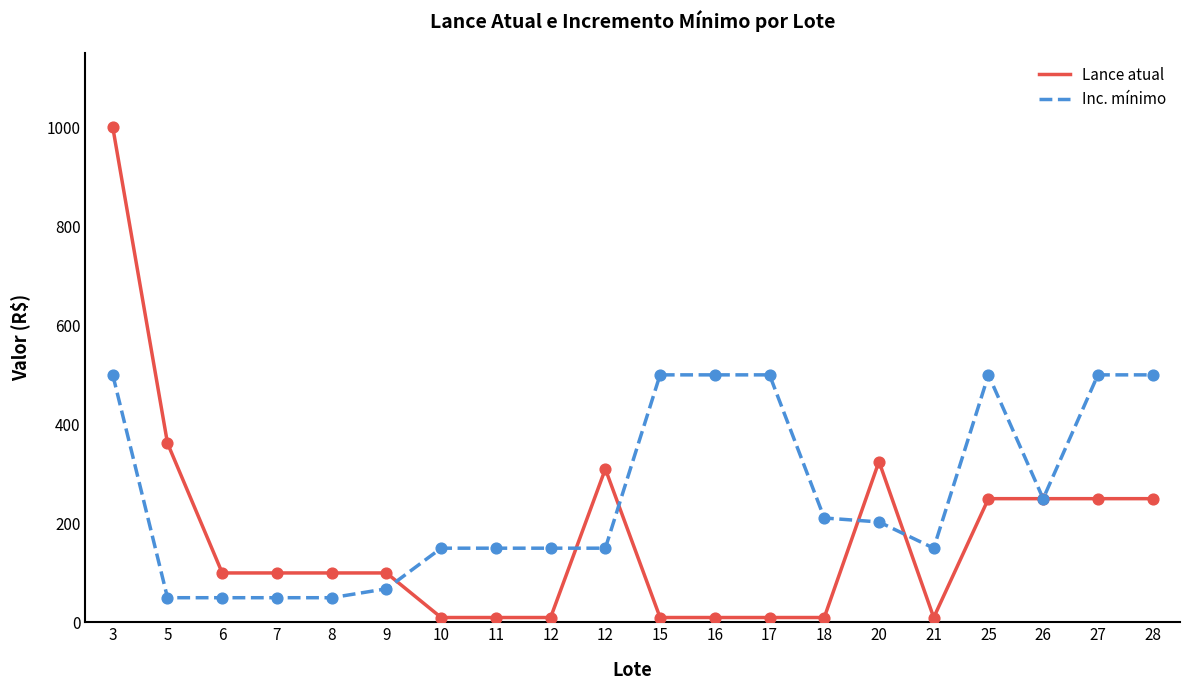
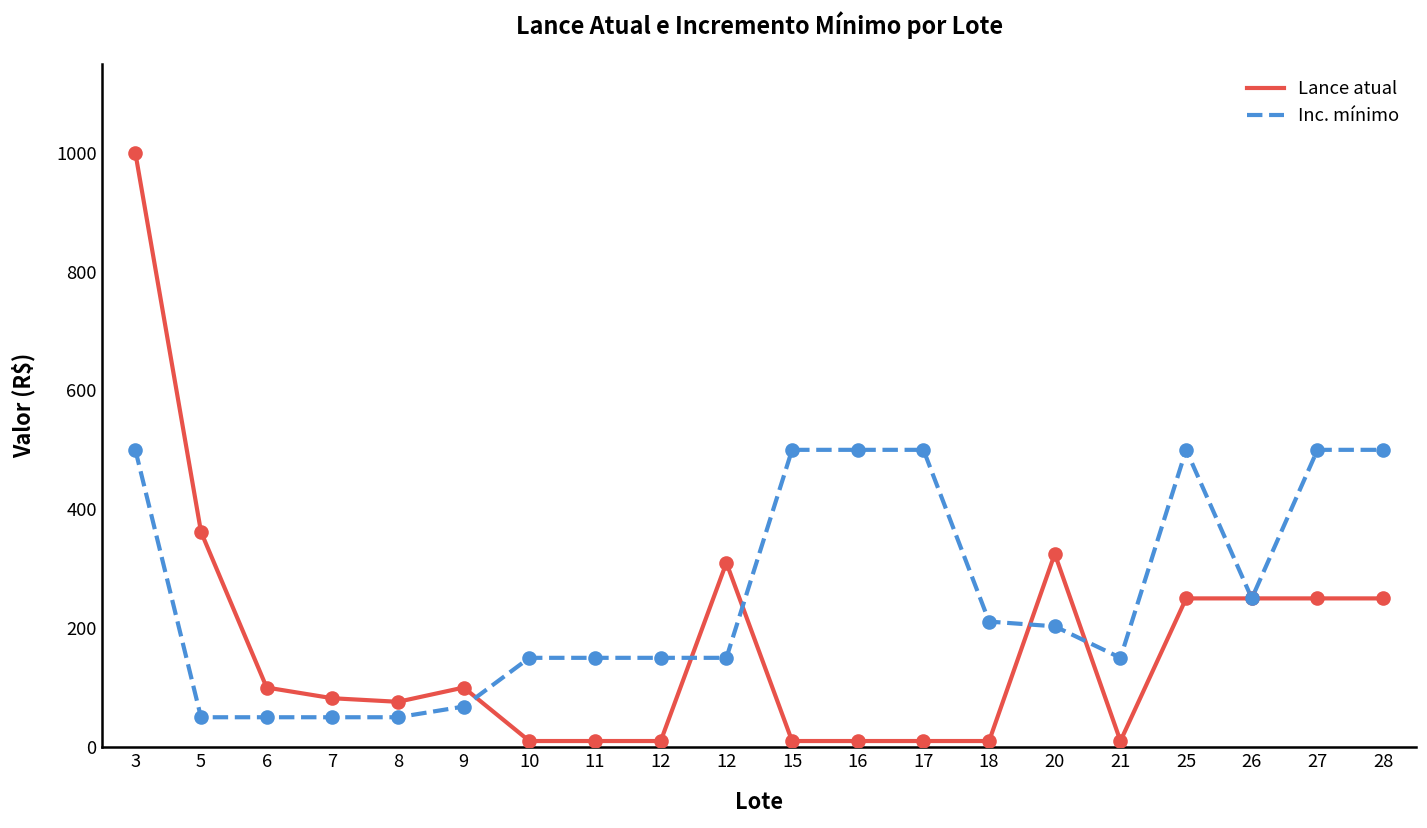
  {
    "Lance atual": {
      "3": 1000,
      "5": 360,
      "6": 100,
-     "7": 100,
-     "8": 100,
+     "7": 80,
+     "8": 80,
      "9": 100,
      "10": 10,
      "11": 10,
      "15": 10,
      "16": 10,
      "17": 10,
      "18": 10,
      "20": 330,
      "21": 10,
      "25": 250,
      "27": 250,
      "28": 250
    },
    "Inc. mínimo": {
      "3": 500,
      "5": 50,
      "6": 50,
      "7": 50,
      "8": 50,
      "9": 70,
      "10": 150,
      "11": 150,
      "15": 500,
      "16": 500,
      "17": 500,
      "18": 210,
      "20": 200,
      "21": 150,
      "25": 500,
      "27": 500,
      "28": 500
    }
  }
